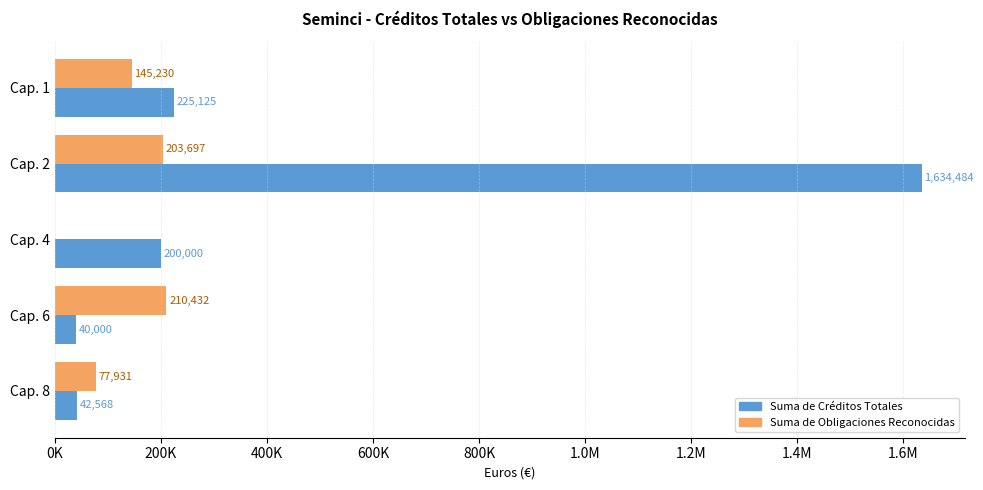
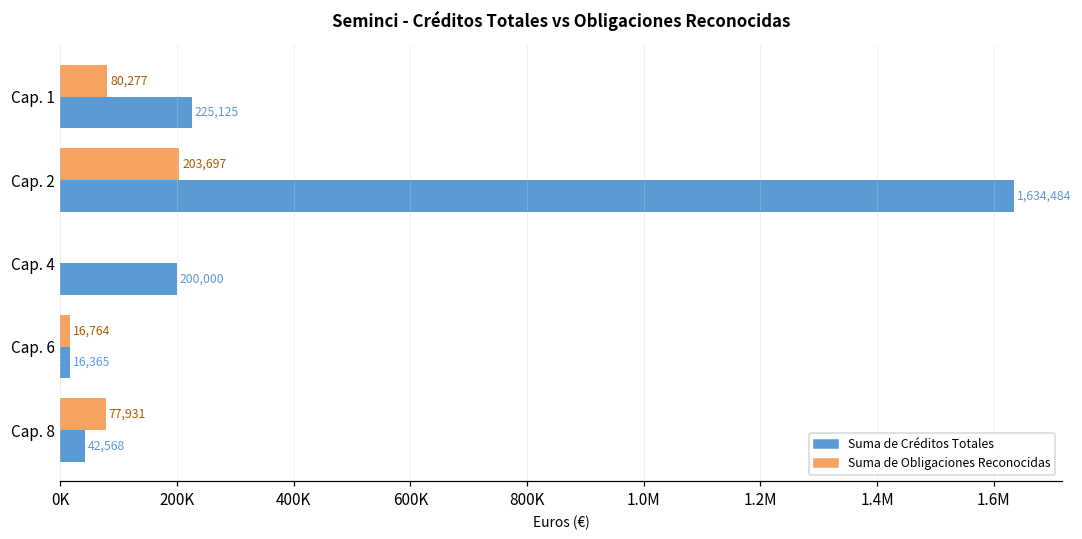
  {
    "Suma de Créditos Totales": {
      "Cap. 1": "225,125",
      "Cap. 2": "1,634,484",
      "Cap. 4": "200,000",
-     "Cap. 6": "40,000",
+     "Cap. 6": "16,365",
      "Cap. 8": "42,568"
    },
    "Suma de Obligaciones Reconocidas": {
-     "Cap. 1": "145,230",
+     "Cap. 1": "80,277",
      "Cap. 2": "203,697",
-     "Cap. 6": "210,432",
+     "Cap. 6": "16,764",
      "Cap. 8": "77,931"
    }
  }
